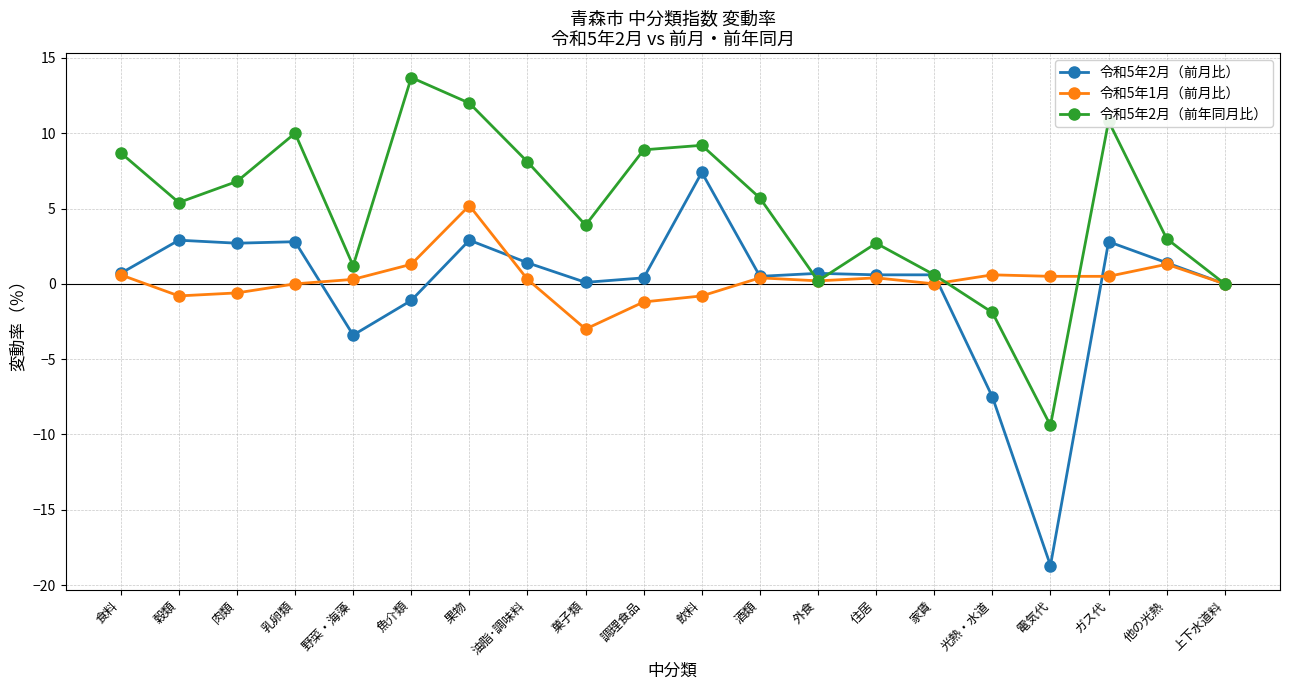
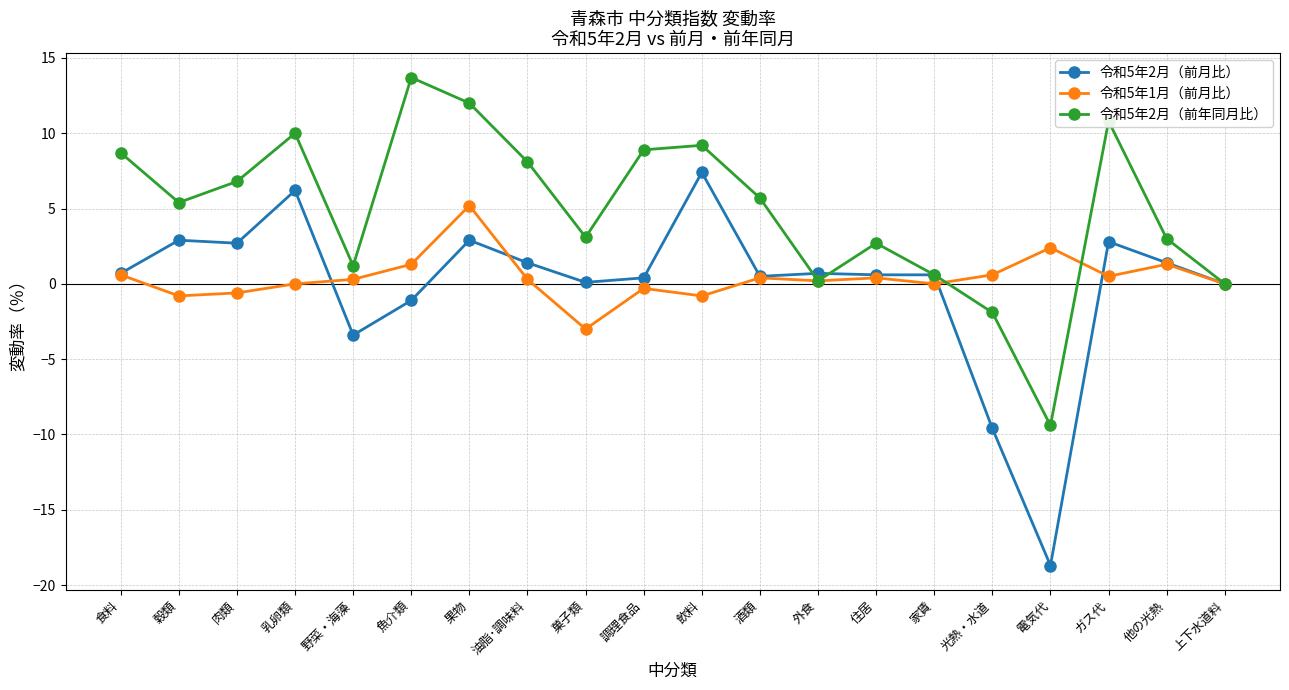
  {
    "令和5年2月（前月比）": {
      "穀類": 2.9,
      "肉類": 2.7,
-     "乳卵類": 2.8,
+     "乳卵類": 6.2,
      "野菜・海藻": -3.4,
      "魚介類": -1.1,
      "果物": 2.9,
      "油脂･調味料": 1.4,
      "菓子類": 0.1,
      "調理食品": 0.4,
      "飲料": 7.4,
      "外食": 0.7,
      "住居": 0.6,
-     "光熱・水道": -7.5,
+     "光熱・水道": -9.6,
      "電気代": -18.7,
      "ガス代": 2.8
    },
    "令和5年1月（前月比）": {
      "穀類": -0.8,
      "肉類": -0.6,
      "乳卵類": 0.0,
      "野菜・海藻": 0.3,
      "魚介類": 1.3,
      "果物": 5.2,
      "油脂･調味料": 0.3,
      "菓子類": -3.0,
-     "調理食品": -1.2,
+     "調理食品": -0.3,
      "飲料": -0.8,
      "住居": 0.4,
      "家賃": 0.0,
      "光熱・水道": 0.6,
-     "電気代": 0.5,
+     "電気代": 2.4,
      "ガス代": 0.5
    },
    "令和5年2月（前年同月比）": {
      "食料": 8.7,
      "穀類": 5.4,
      "肉類": 6.8,
      "乳卵類": 10.0,
      "野菜・海藻": 1.2,
      "魚介類": 13.7,
      "果物": 12.0,
      "油脂･調味料": 8.1,
-     "菓子類": 3.9,
+     "菓子類": 3.1,
      "調理食品": 8.9,
      "飲料": 9.2,
      "酒類": 5.7,
      "住居": 2.7,
      "光熱・水道": -1.9,
      "電気代": -9.4,
      "他の光熱": 3.0
    }
  }
